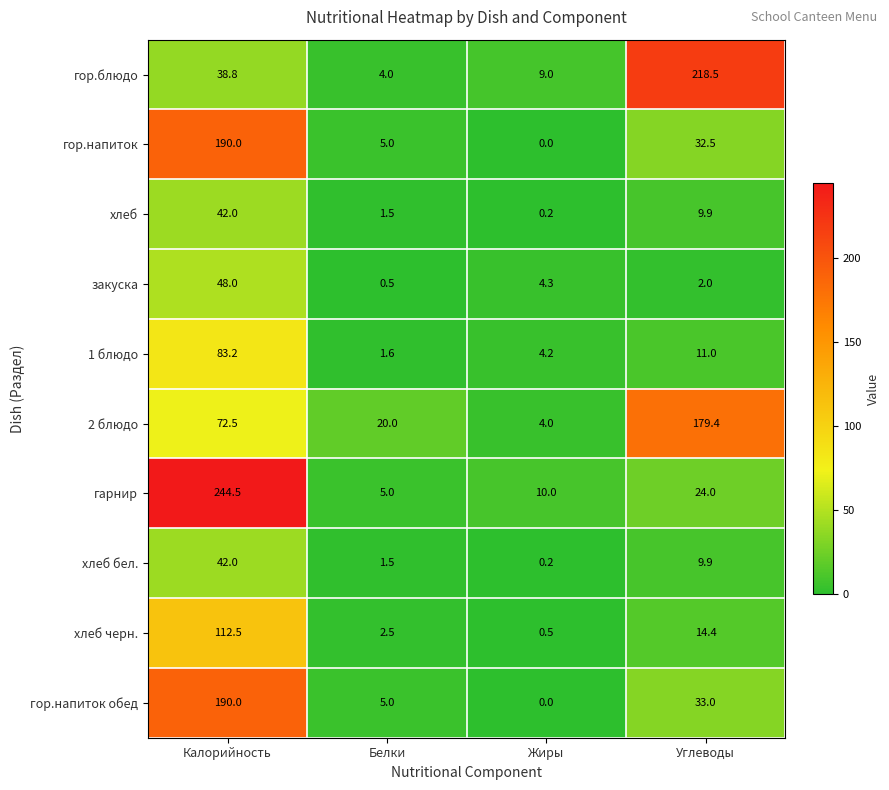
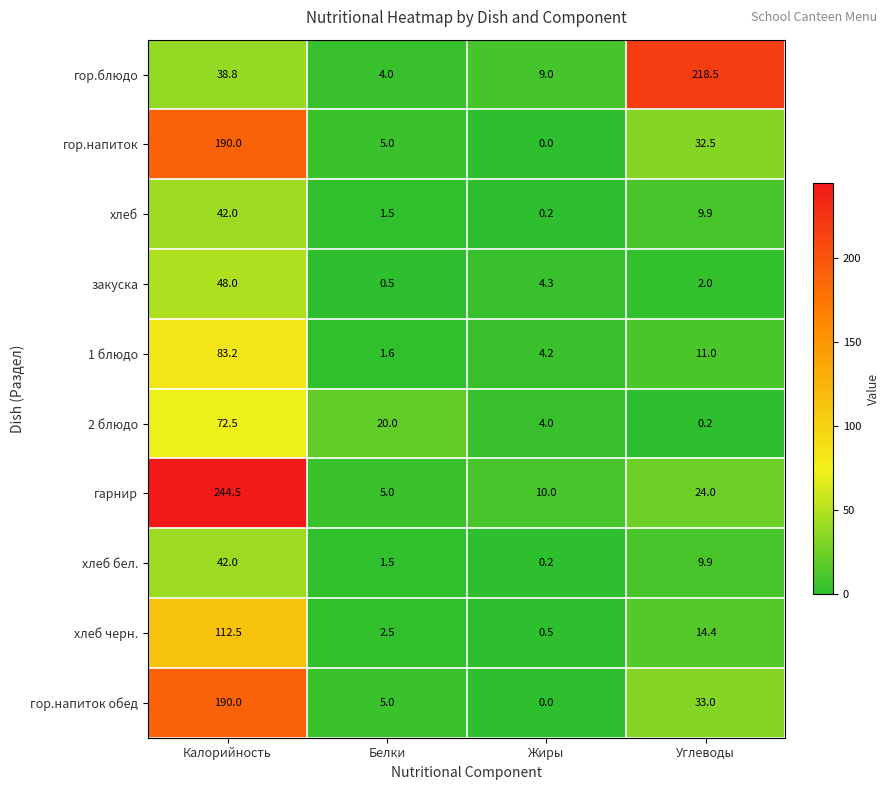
  {
    "гор.блюдо": {
      "Калорийность": 38.8,
      "Белки": 4.0,
      "Жиры": 9.0,
      "Углеводы": 218.5
    },
    "гор.напиток": {
      "Калорийность": 190.0,
      "Белки": 5.0,
      "Жиры": 0.0,
      "Углеводы": 32.5
    },
    "хлеб": {
      "Калорийность": 42.0,
      "Белки": 1.5,
      "Жиры": 0.2,
      "Углеводы": 9.9
    },
    "закуска": {
      "Калорийность": 48.0,
      "Белки": 0.5,
      "Жиры": 4.3,
      "Углеводы": 2.0
    },
    "1 блюдо": {
      "Калорийность": 83.2,
      "Белки": 1.6,
      "Жиры": 4.2,
      "Углеводы": 11.0
    },
    "2 блюдо": {
      "Калорийность": 72.5,
      "Белки": 20.0,
      "Жиры": 4.0,
-     "Углеводы": 179.4
+     "Углеводы": 0.2
    },
    "гарнир": {
      "Калорийность": 244.5,
      "Белки": 5.0,
      "Жиры": 10.0,
      "Углеводы": 24.0
    },
    "хлеб бел.": {
      "Калорийность": 42.0,
      "Белки": 1.5,
      "Жиры": 0.2,
      "Углеводы": 9.9
    },
    "хлеб черн.": {
      "Калорийность": 112.5,
      "Белки": 2.5,
      "Жиры": 0.5,
      "Углеводы": 14.4
    },
    "гор.напиток обед": {
      "Калорийность": 190.0,
      "Белки": 5.0,
      "Жиры": 0.0,
      "Углеводы": 33.0
    }
  }
